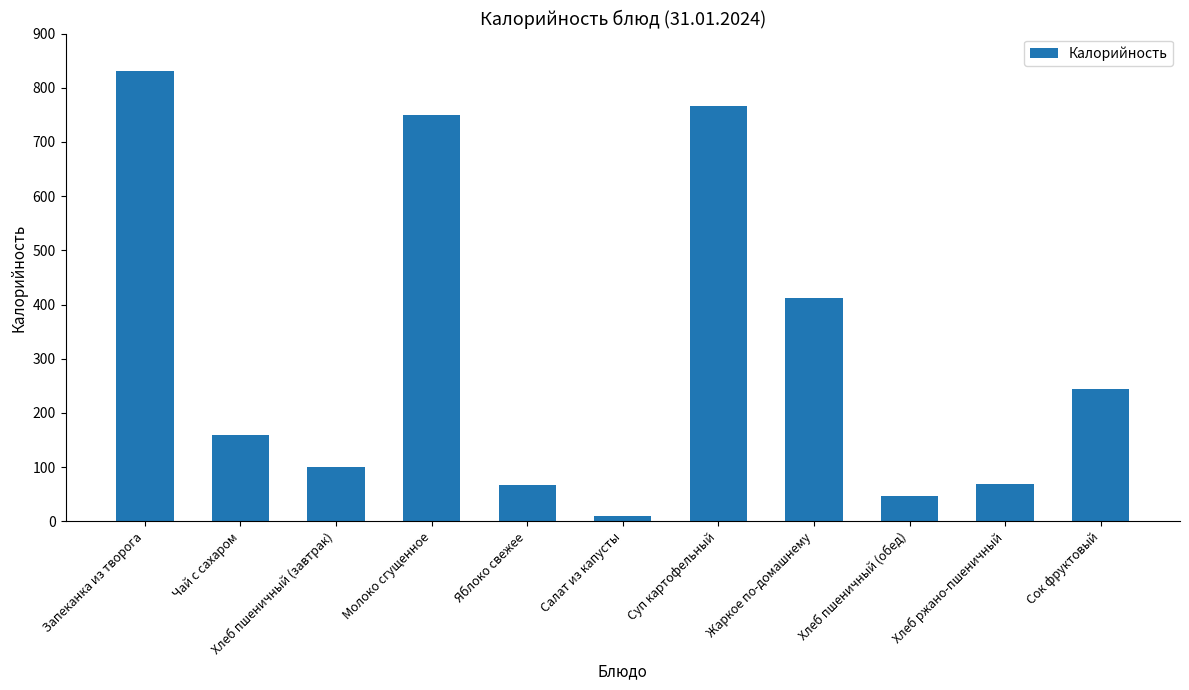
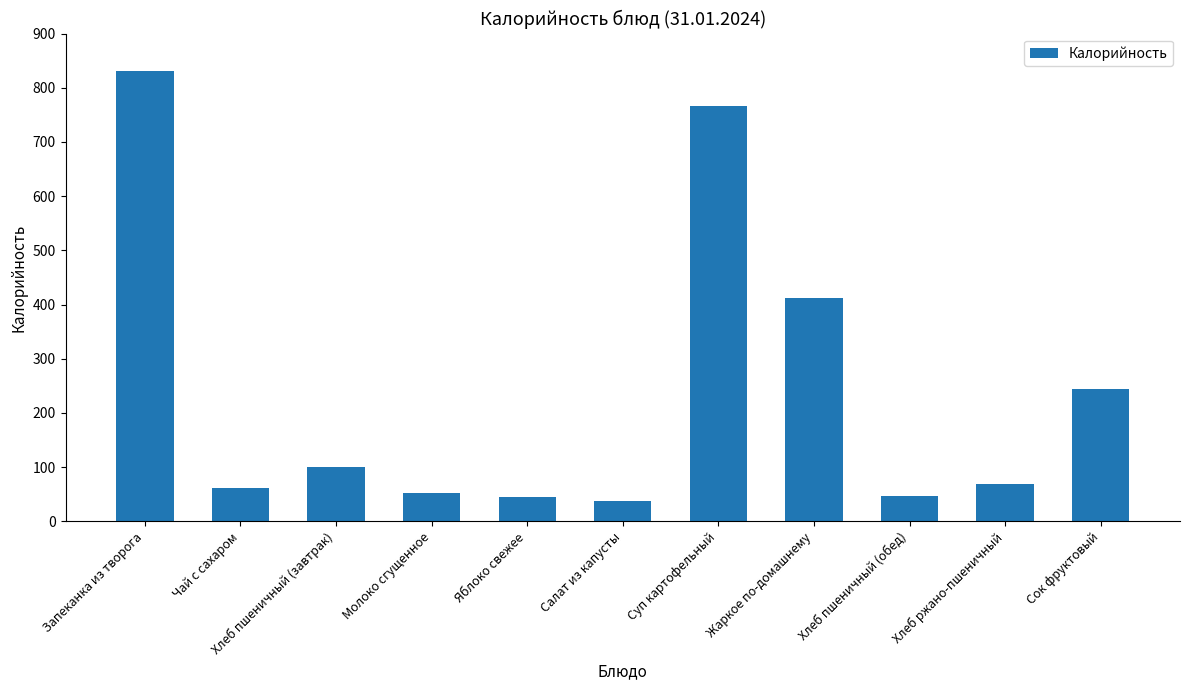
  {
    "Запеканка из творога": 830,
-   "Чай с сахаром": 160,
+   "Чай с сахаром": 60,
    "Хлеб пшеничный (завтрак)": 100,
-   "Молоко сгущенное": 750,
-   "Яблоко свежее": 70,
-   "Салат из капусты": 10,
+   "Молоко сгущенное": 50,
+   "Яблоко свежее": 40,
+   "Салат из капусты": 40,
    "Суп картофельный": 770,
    "Жаркое по-домашнему": 410,
    "Хлеб пшеничный (обед)": 50,
    "Хлеб ржано-пшеничный": 70,
    "Сок фруктовый": 240
  }
